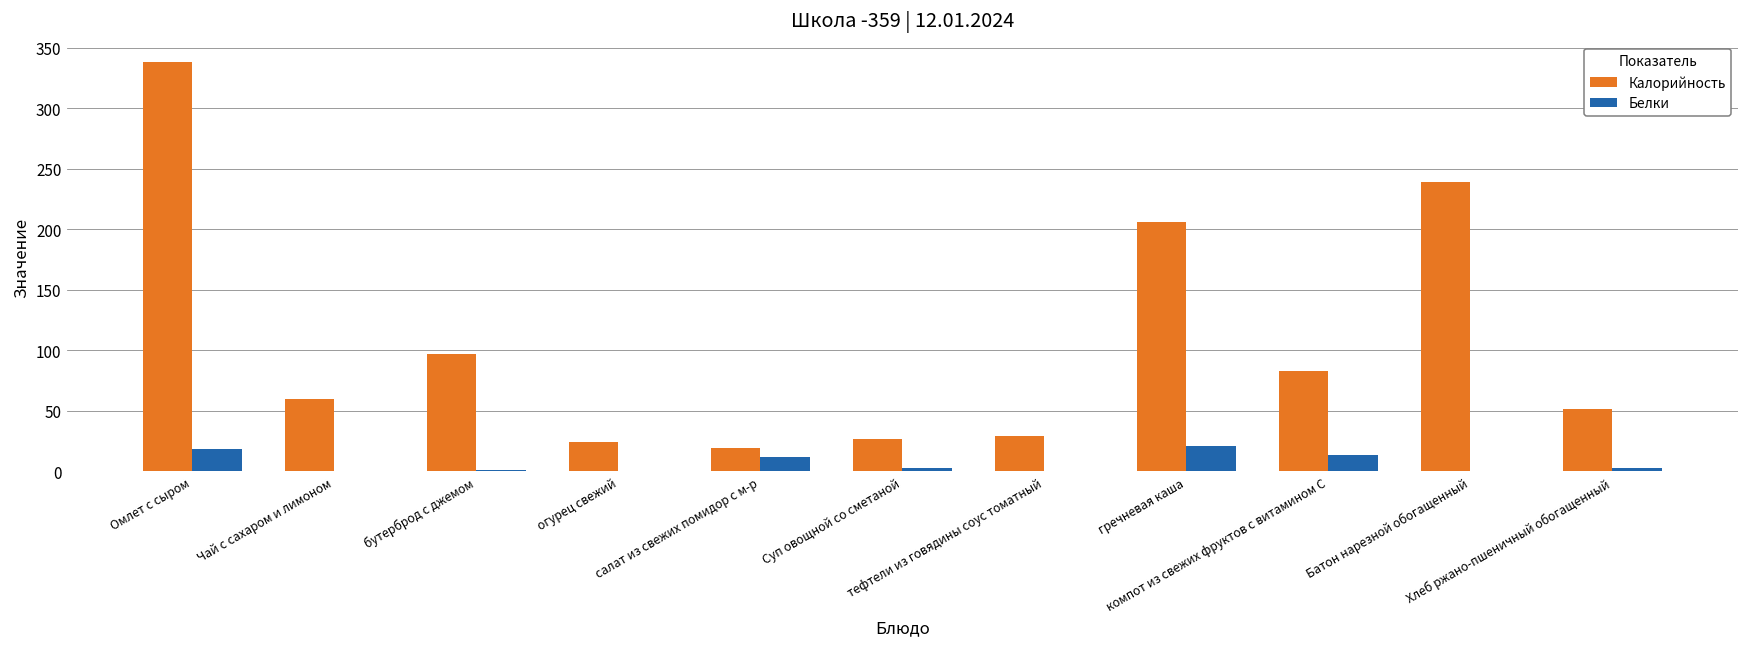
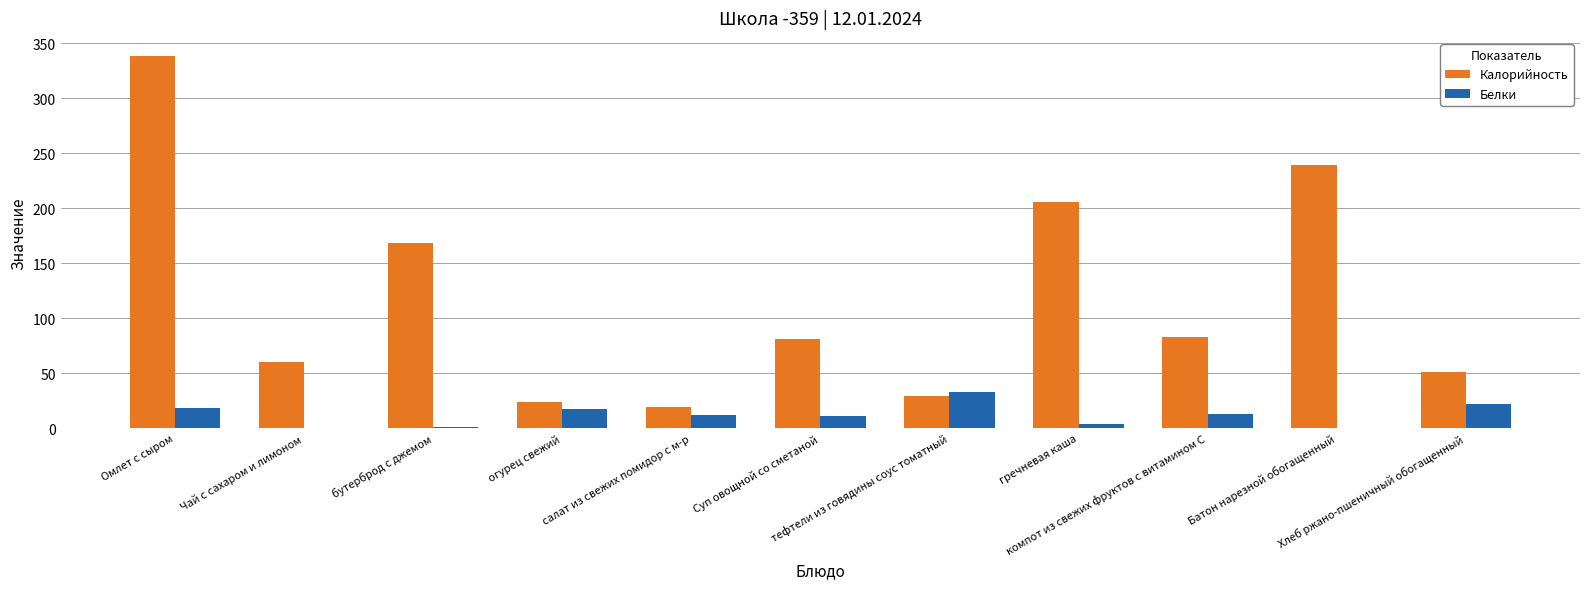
  {
    "Калорийность": {
      "Омлет с сыром": 338,
      "Чай с сахаром и лимоном": 60,
-     "бутерброд с джемом": 97,
+     "бутерброд с джемом": 168,
      "огурец свежий": 24,
      "салат из свежих помидор с м-р": 19,
-     "Суп овощной со сметаной": 27,
+     "Суп овощной со сметаной": 81,
      "тефтели из говядины соус томатный": 29,
      "гречневая каша": 206,
      "компот из свежих фруктов с витамином С": 83,
      "Батон нарезной обогащенный": 239,
      "Хлеб ржано-пшеничный обогащенный": 51
    },
    "Белки": {
      "Омлет с сыром": 18,
-     "огурец свежий": 0,
+     "огурец свежий": 17,
      "салат из свежих помидор с м-р": 12,
-     "Суп овощной со сметаной": 3,
-     "тефтели из говядины соус томатный": 0,
-     "гречневая каша": 21,
+     "Суп овощной со сметаной": 11,
+     "тефтели из говядины соус томатный": 33,
+     "гречневая каша": 4,
      "компот из свежих фруктов с витамином С": 13,
      "Батон нарезной обогащенный": 0,
-     "Хлеб ржано-пшеничный обогащенный": 2
+     "Хлеб ржано-пшеничный обогащенный": 22
    }
  }
